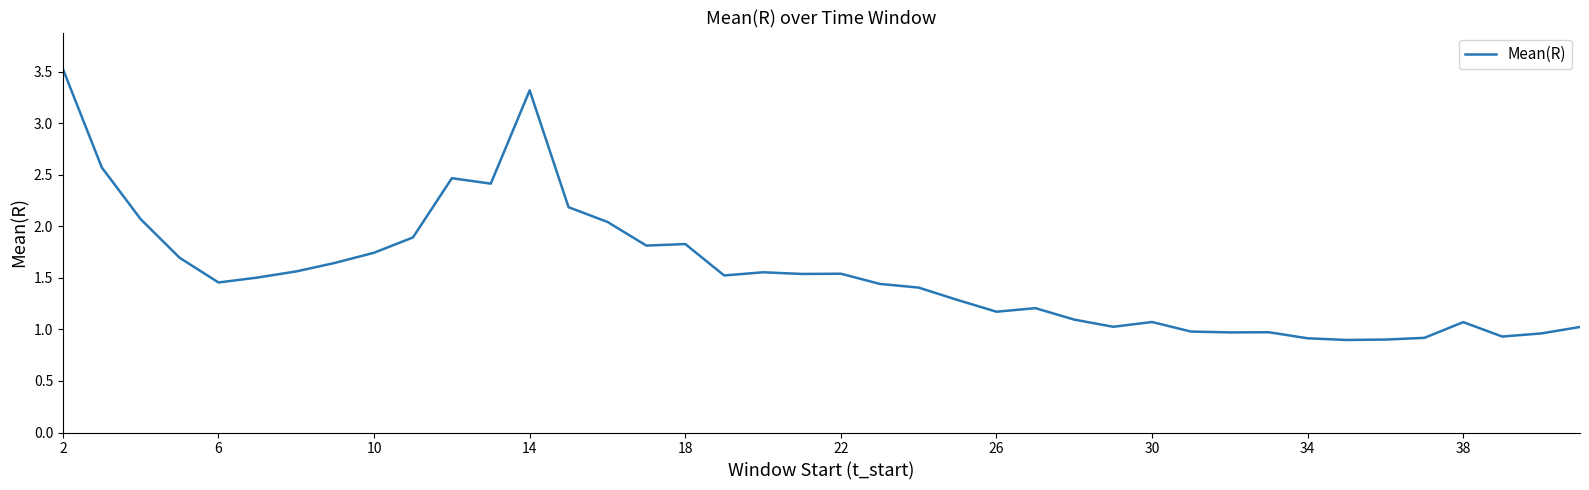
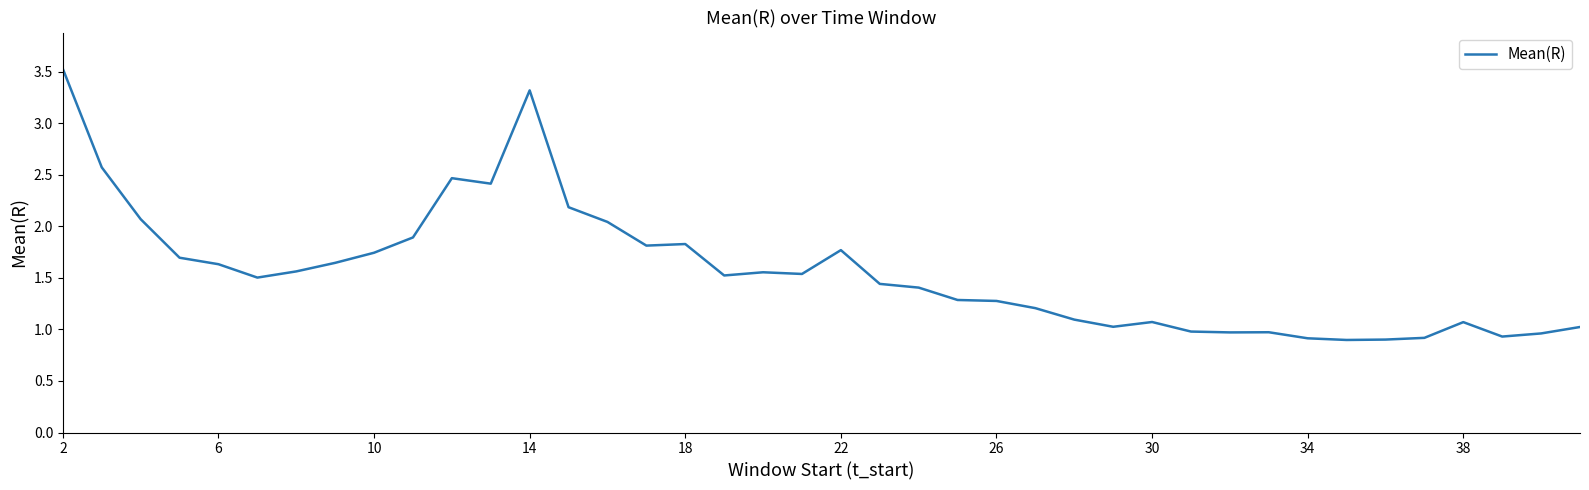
  {
    "2": 3.53,
-   "6": 1.46,
+   "6": 1.63,
    "10": 1.74,
    "14": 3.32,
    "18": 1.83,
-   "22": 1.54,
-   "26": 1.17,
+   "22": 1.77,
+   "26": 1.28,
    "30": 1.07,
    "34": 0.91,
    "38": 1.07
  }
